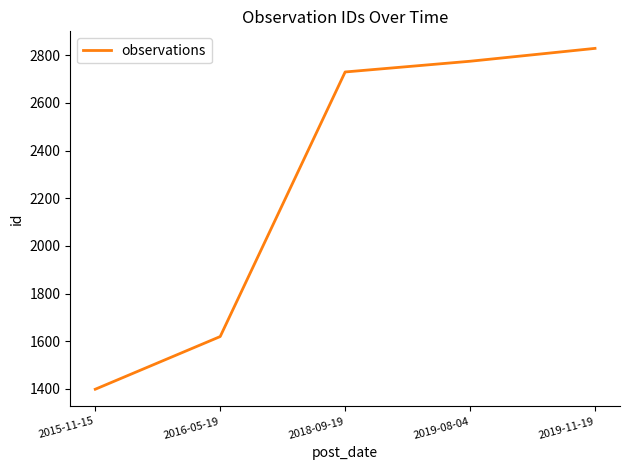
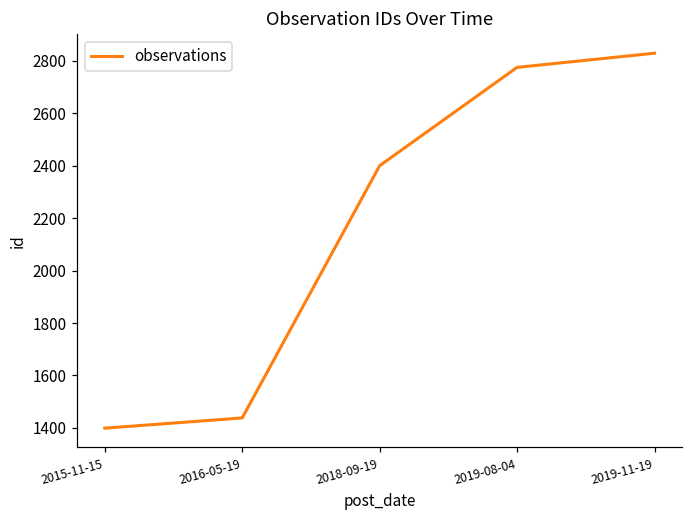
  {
    "2015-11-15": 1400,
-   "2016-05-19": 1620,
-   "2018-09-19": 2730,
+   "2016-05-19": 1440,
+   "2018-09-19": 2400,
    "2019-08-04": 2780,
    "2019-11-19": 2830
  }
